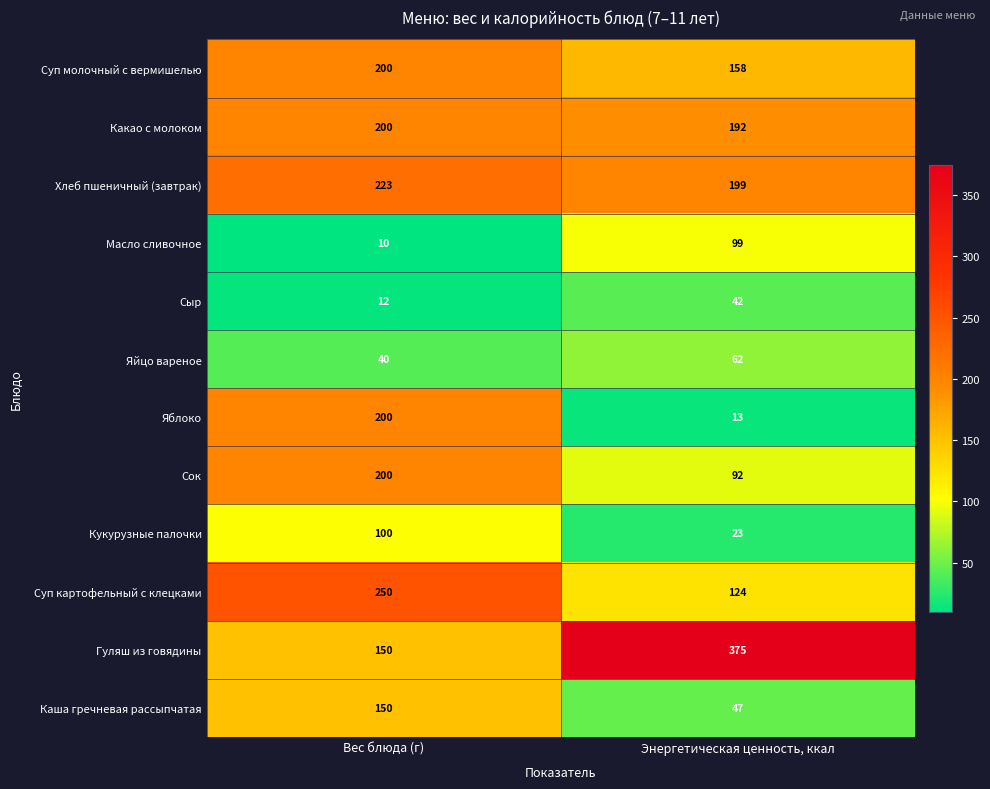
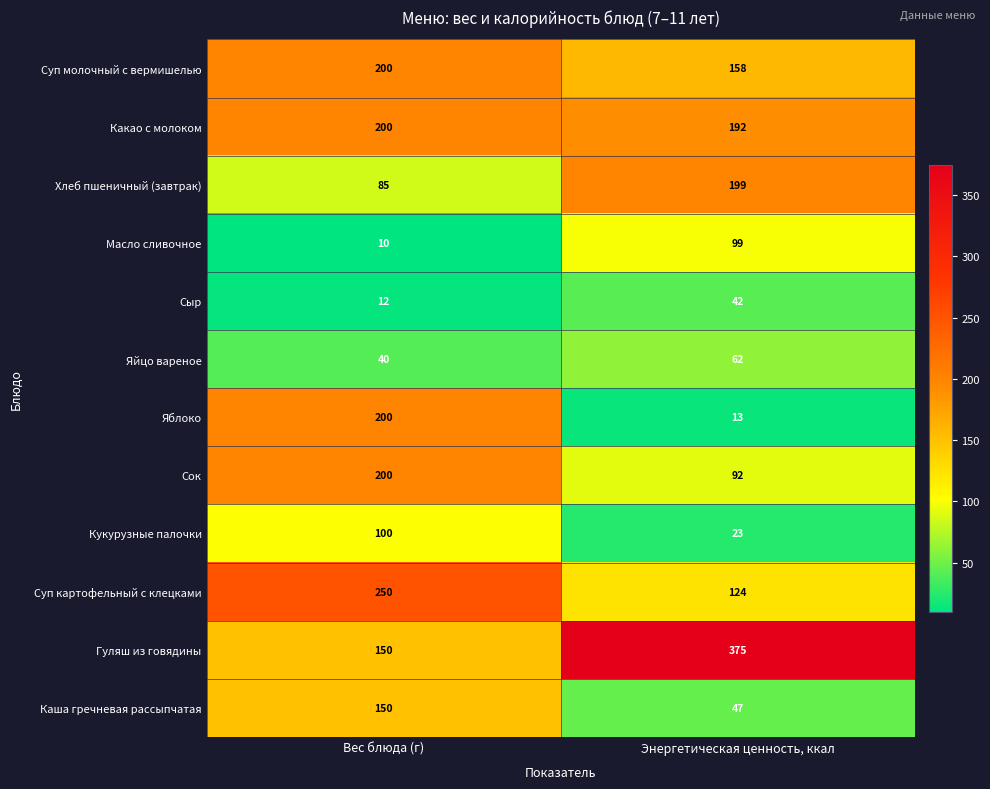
  {
    "Суп молочный с вермишелью": {
      "Вес блюда (г)": 200,
      "Энергетическая ценность, ккал": 158
    },
    "Какао с молоком": {
      "Вес блюда (г)": 200,
      "Энергетическая ценность, ккал": 192
    },
    "Хлеб пшеничный (завтрак)": {
-     "Вес блюда (г)": 223,
+     "Вес блюда (г)": 85,
      "Энергетическая ценность, ккал": 199
    },
    "Масло сливочное": {
      "Вес блюда (г)": 10,
      "Энергетическая ценность, ккал": 99
    },
    "Сыр": {
      "Вес блюда (г)": 12,
      "Энергетическая ценность, ккал": 42
    },
    "Яйцо вареное": {
      "Вес блюда (г)": 40,
      "Энергетическая ценность, ккал": 62
    },
    "Яблоко": {
      "Вес блюда (г)": 200,
      "Энергетическая ценность, ккал": 13
    },
    "Сок": {
      "Вес блюда (г)": 200,
      "Энергетическая ценность, ккал": 92
    },
    "Кукурузные палочки": {
      "Вес блюда (г)": 100,
      "Энергетическая ценность, ккал": 23
    },
    "Суп картофельный с клецками": {
      "Вес блюда (г)": 250,
      "Энергетическая ценность, ккал": 124
    },
    "Гуляш из говядины": {
      "Вес блюда (г)": 150,
      "Энергетическая ценность, ккал": 375
    },
    "Каша гречневая рассыпчатая": {
      "Вес блюда (г)": 150,
      "Энергетическая ценность, ккал": 47
    }
  }
